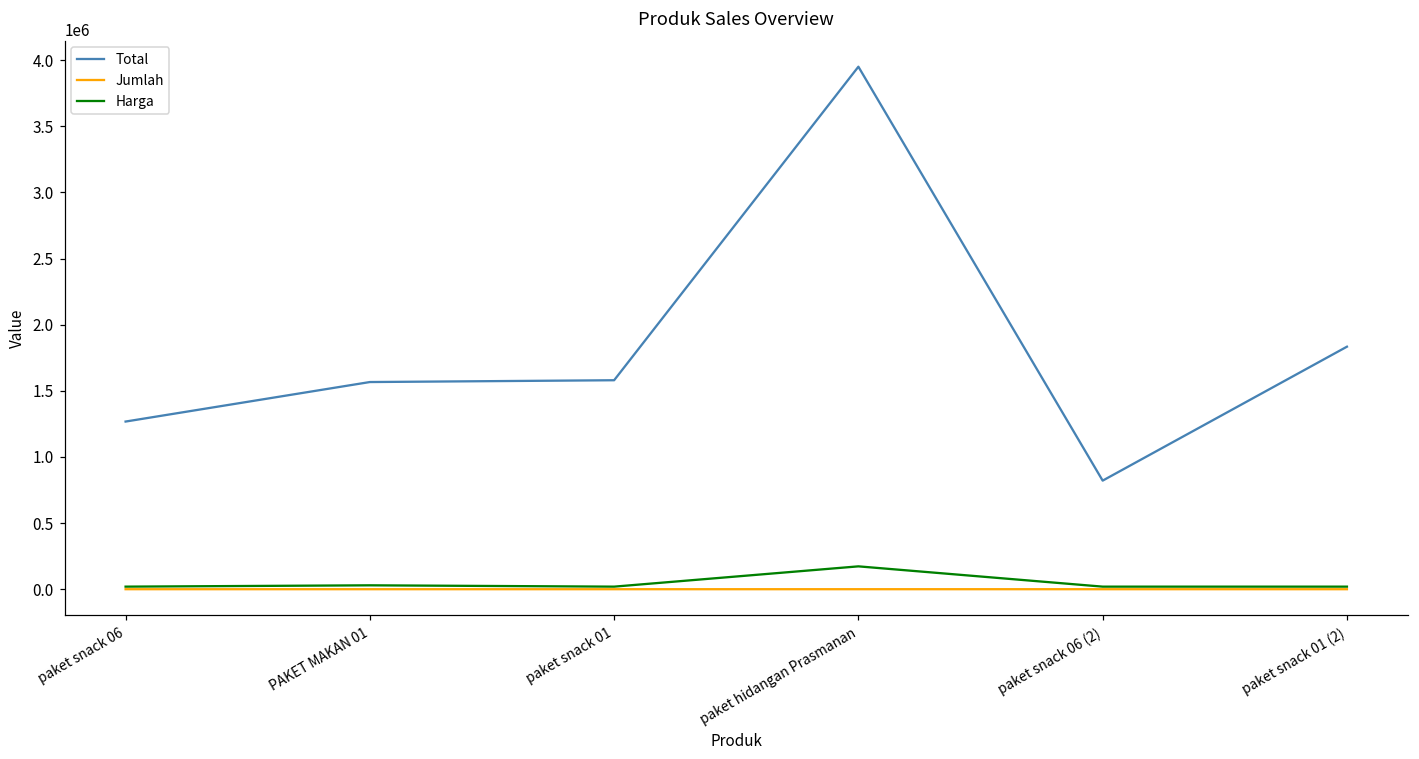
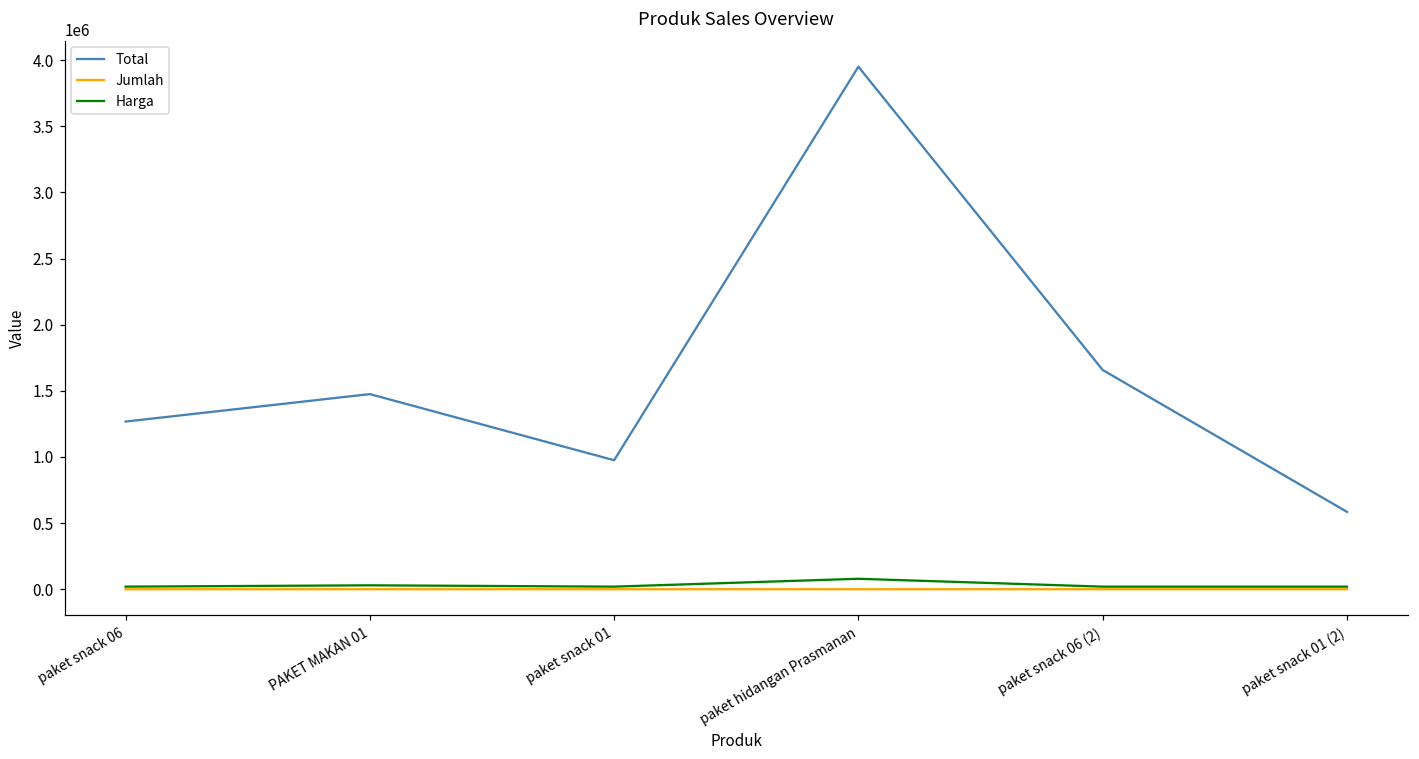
  {
    "Total": {
      "paket snack 06": 1270000,
-     "PAKET MAKAN 01": 1570000,
-     "paket snack 01": 1580000,
+     "PAKET MAKAN 01": 1480000,
+     "paket snack 01": 980000,
      "paket hidangan Prasmanan": 3950000,
-     "paket snack 06 (2)": 820000,
-     "paket snack 01 (2)": 1830000
+     "paket snack 06 (2)": 1660000,
+     "paket snack 01 (2)": 590000
    },
    "Jumlah": {
      "PAKET MAKAN 01": 0,
      "paket hidangan Prasmanan": 0
    },
    "Harga": {
      "PAKET MAKAN 01": 30000,
-     "paket hidangan Prasmanan": 170000
+     "paket hidangan Prasmanan": 80000
    }
  }
